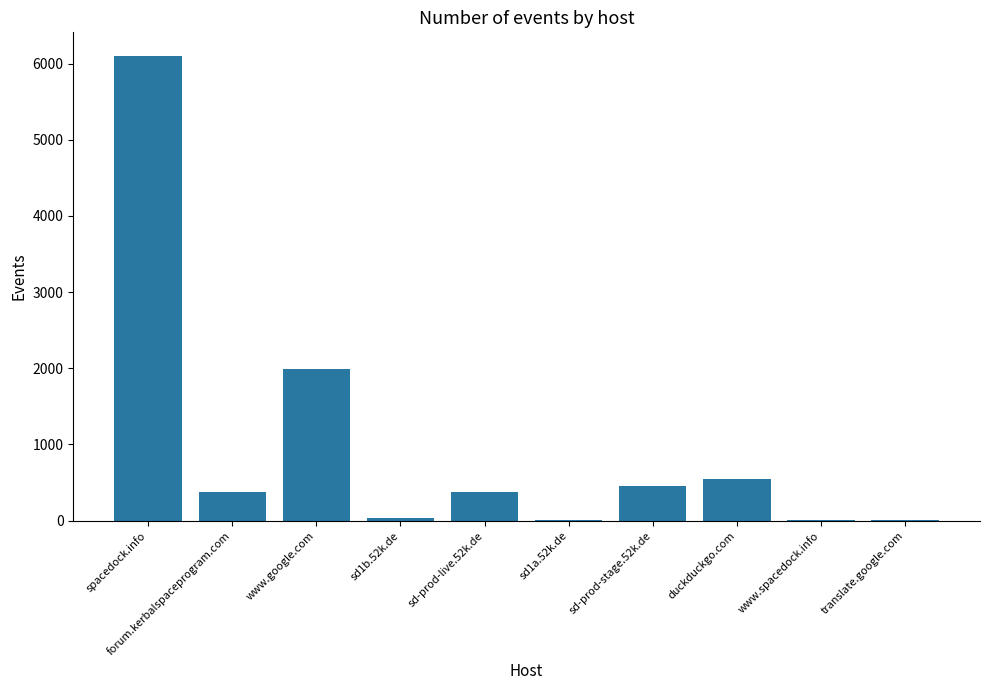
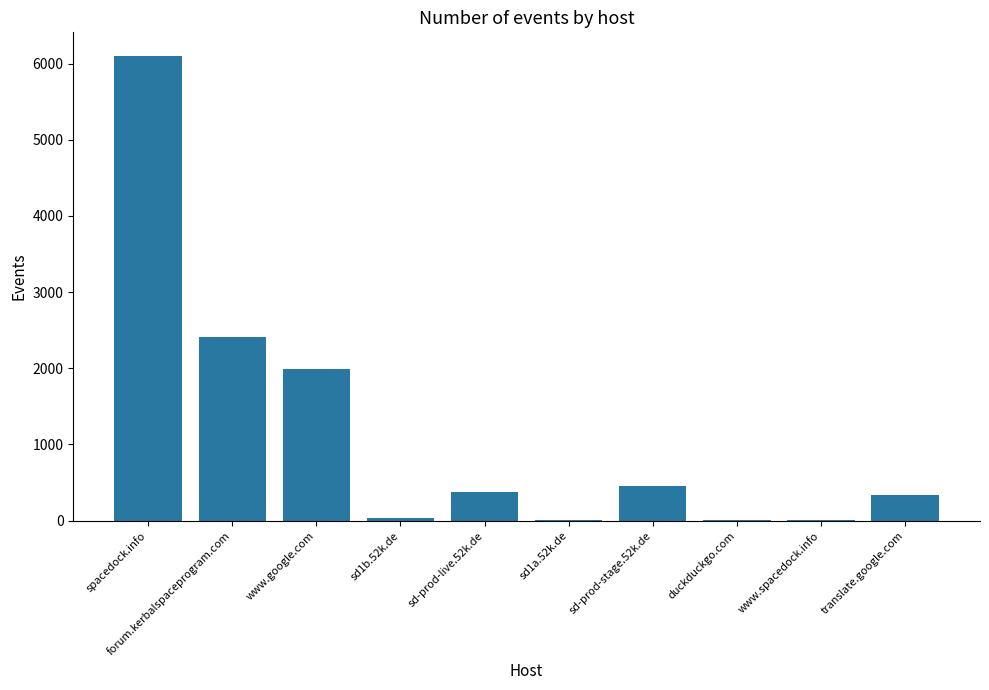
  {
    "spacedock.info": 6100,
-   "forum.kerbalspaceprogram.com": 400,
+   "forum.kerbalspaceprogram.com": 2400,
    "www.google.com": 2000,
    "sd-prod-live.52k.de": 400,
    "sd-prod-stage.52k.de": 400,
-   "duckduckgo.com": 600,
-   "translate.google.com": 0
+   "duckduckgo.com": 0,
+   "translate.google.com": 300
  }
